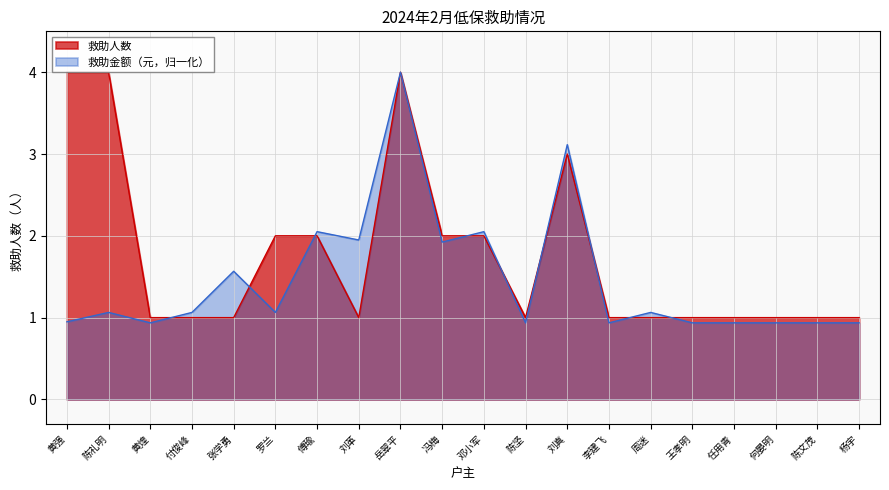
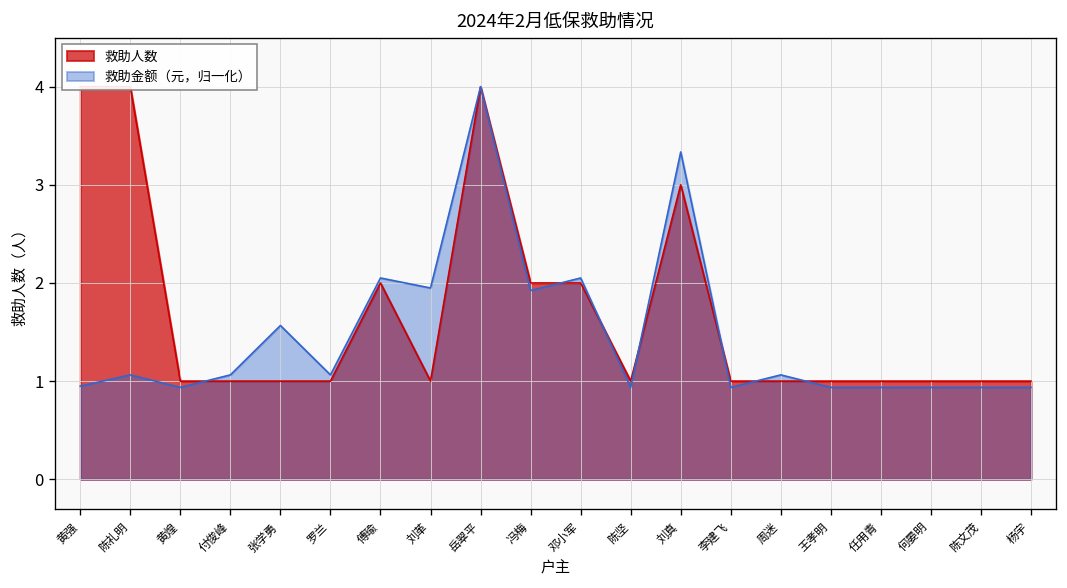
  {
    "救助人数": {
      "黄煌": 1,
      "付俊峰": 1,
      "张学勇": 1,
-     "罗兰": 2,
+     "罗兰": 1,
      "傅瑜": 2,
      "刘革": 1,
      "冯梅": 2,
      "邓小军": 2,
      "陈坚": 1,
      "刘真": 3,
      "李建飞": 1,
      "周迷": 1,
      "王孝明": 1,
      "任用青": 1,
      "何晏明": 1,
      "陈文茂": 1,
      "杨宇": 1
    },
    "救助金额（元，归一化）": {
      "黄强": 0.9,
      "陈礼明": 1.1,
      "黄煌": 0.9,
      "付俊峰": 1.1,
      "张学勇": 1.6,
      "罗兰": 1.1,
      "傅瑜": 2.1,
      "刘革": 1.9,
      "冯梅": 1.9,
      "邓小军": 2.1,
      "陈坚": 0.9,
-     "刘真": 3.1,
+     "刘真": 3.3,
      "李建飞": 0.9,
      "周迷": 1.1,
      "王孝明": 0.9,
      "任用青": 0.9,
      "何晏明": 0.9,
      "陈文茂": 0.9,
      "杨宇": 0.9
    }
  }
